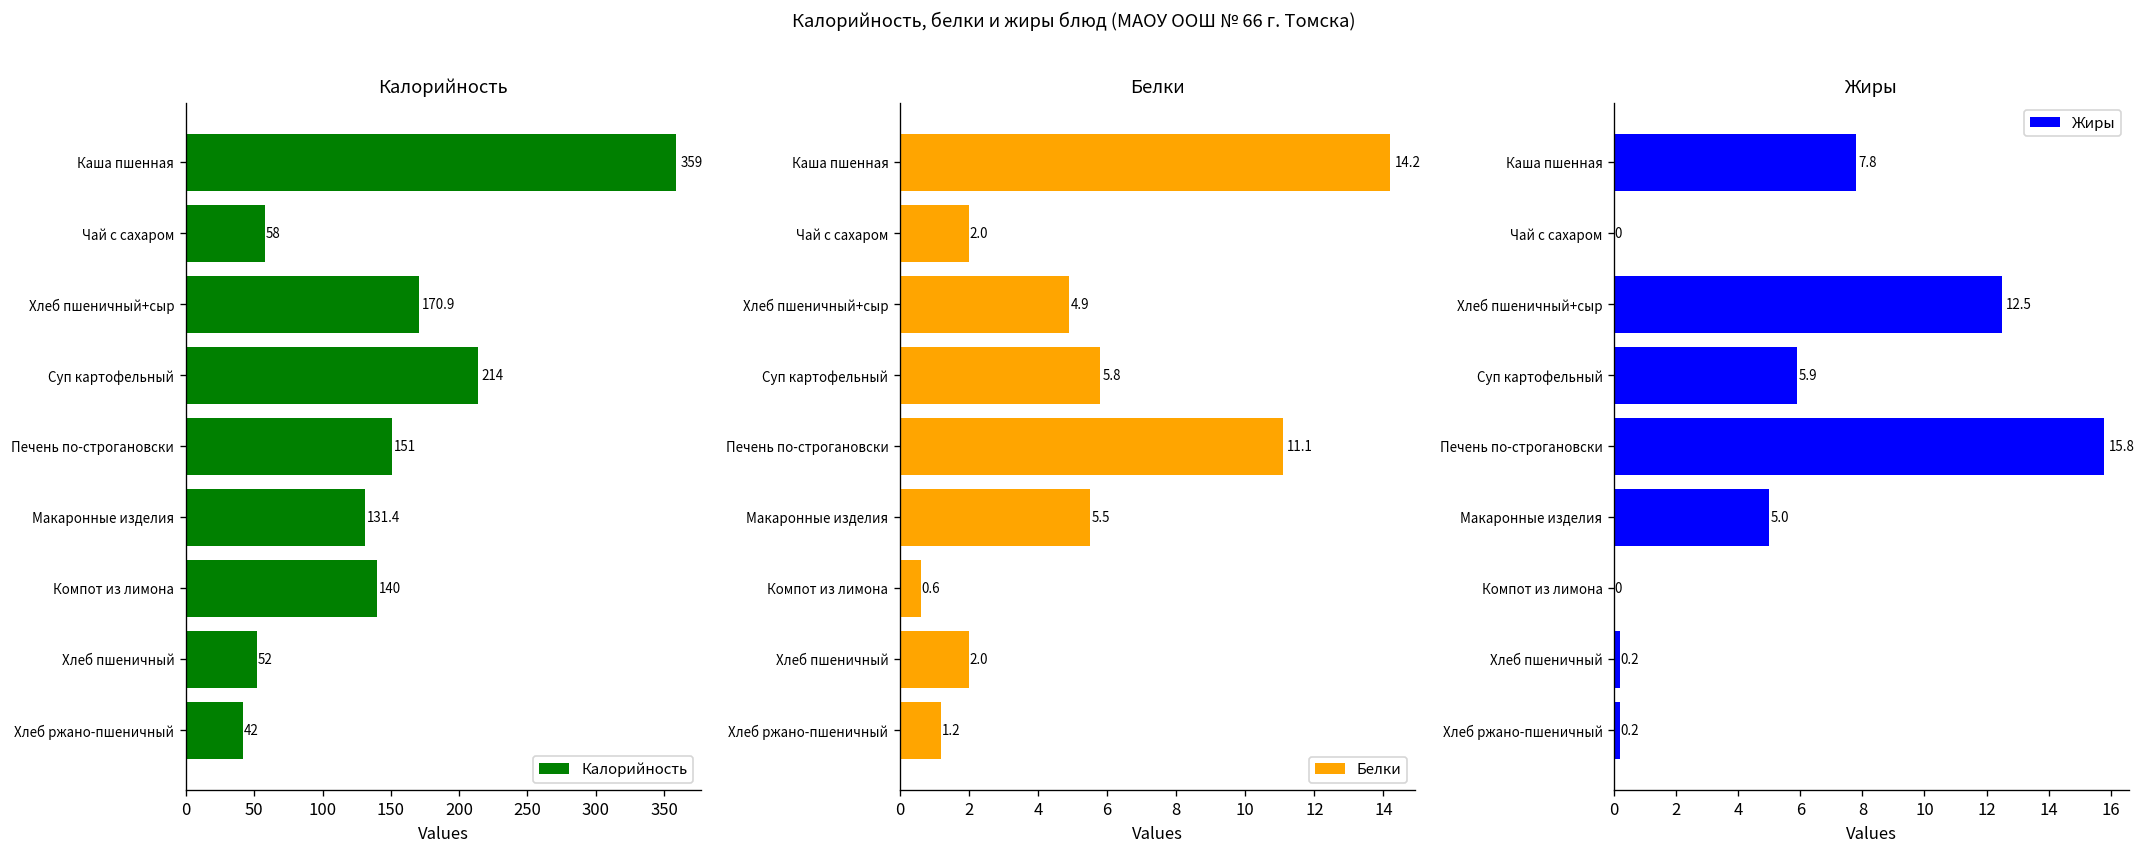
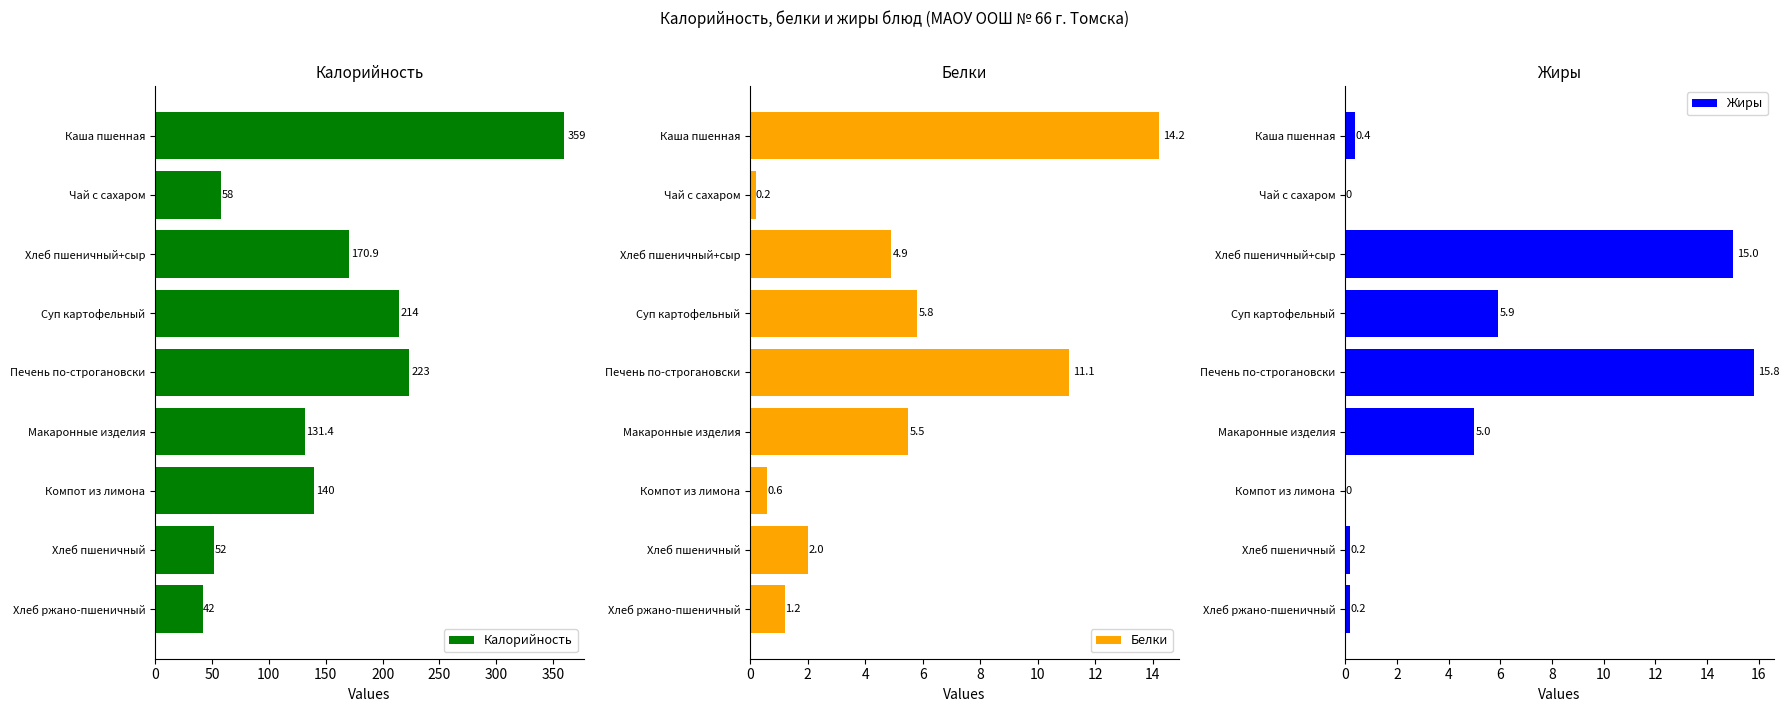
  {
    "Калорийность": {
      "Каша пшенная": 359,
      "Чай с сахаром": 58,
      "Хлеб пшеничный+сыр": 170.9,
      "Суп картофельный": 214,
-     "Печень по-строгановски": 151,
+     "Печень по-строгановски": 223,
      "Макаронные изделия": 131.4,
      "Компот из лимона": 140,
      "Хлеб пшеничный": 52,
      "Хлеб ржано-пшеничный": 42
    },
    "Белки": {
      "Каша пшенная": 14.2,
-     "Чай с сахаром": 2.0,
+     "Чай с сахаром": 0.2,
      "Хлеб пшеничный+сыр": 4.9,
      "Суп картофельный": 5.8,
      "Печень по-строгановски": 11.1,
      "Макаронные изделия": 5.5,
      "Компот из лимона": 0.6,
      "Хлеб пшеничный": 2.0,
      "Хлеб ржано-пшеничный": 1.2
    },
    "Жиры": {
-     "Каша пшенная": 7.8,
+     "Каша пшенная": 0.4,
      "Чай с сахаром": 0,
-     "Хлеб пшеничный+сыр": 12.5,
+     "Хлеб пшеничный+сыр": 15.0,
      "Суп картофельный": 5.9,
      "Печень по-строгановски": 15.8,
      "Макаронные изделия": 5.0,
      "Компот из лимона": 0,
      "Хлеб пшеничный": 0.2,
      "Хлеб ржано-пшеничный": 0.2
    }
  }
